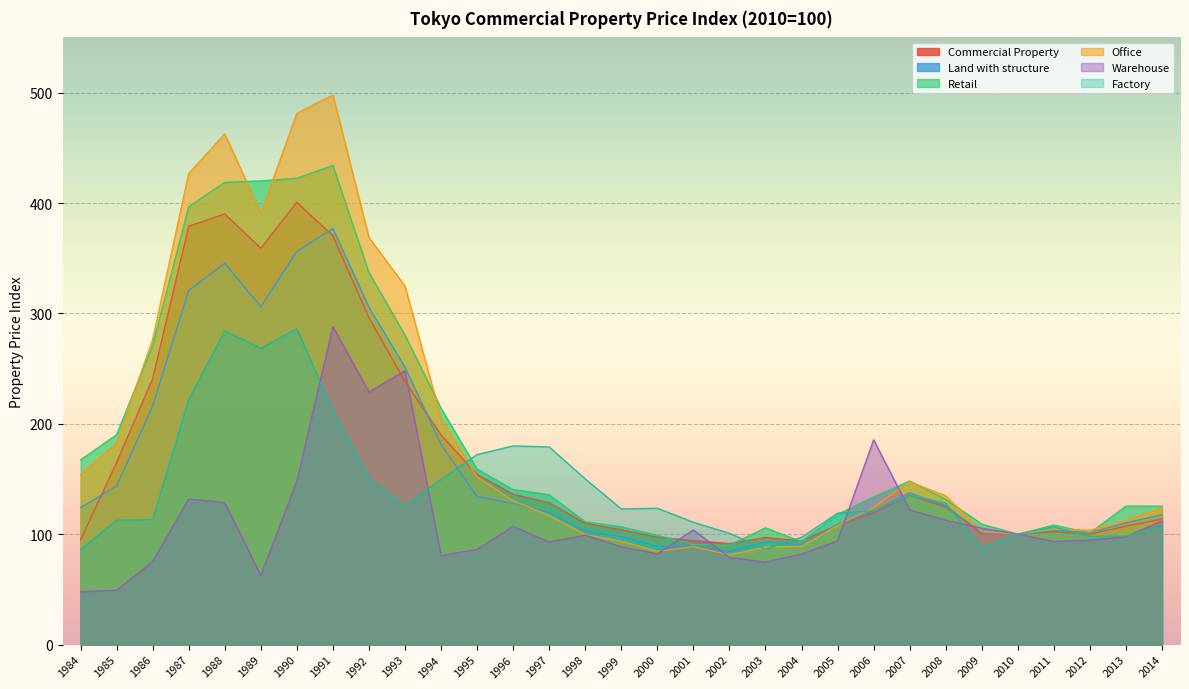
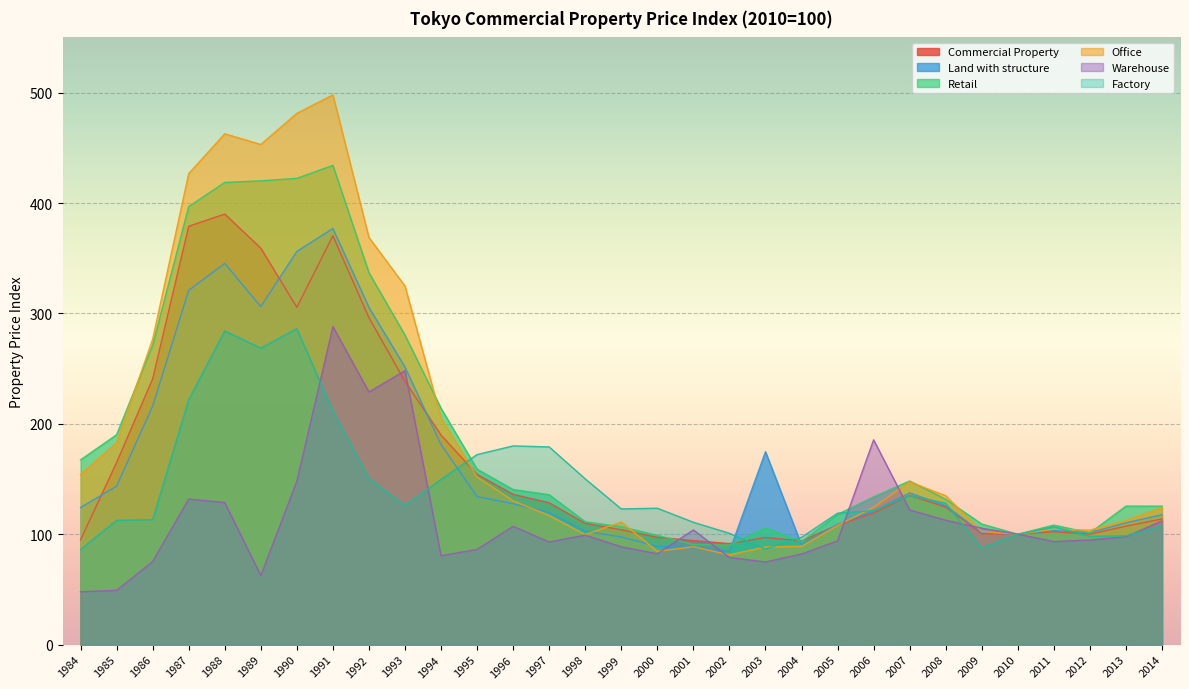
  {
    "Commercial Property": {
      "1984": 95,
      "1985": 165,
      "1986": 241,
      "1987": 379,
      "1988": 390,
      "1989": 359,
-     "1990": 401,
+     "1990": 306,
      "1991": 370,
      "1992": 296,
      "1993": 238,
      "1994": 190,
      "1995": 154,
      "1996": 136,
      "1997": 128,
      "1999": 104,
      "2001": 94,
      "2003": 97,
      "2013": 107
    },
    "Land with structure": {
      "1984": 124,
      "1985": 143,
      "1986": 216,
      "1987": 321,
      "1988": 345,
      "1989": 306,
      "1990": 356,
      "1991": 377,
      "1992": 305,
      "1993": 251,
      "1994": 181,
      "1995": 134,
      "1996": 128,
      "1997": 120,
      "1998": 103,
      "1999": 98,
      "2000": 89,
      "2002": 84,
-     "2003": 93,
+     "2003": 175,
      "2014": 118
    },
    "Office": {
      "1984": 154,
      "1985": 183,
      "1986": 277,
      "1987": 427,
      "1988": 463,
-     "1989": 391,
+     "1989": 453,
      "1990": 481,
      "1991": 498,
      "1992": 369,
      "1993": 325,
      "1994": 205,
      "1995": 152,
      "1996": 130,
      "1997": 117,
-     "1999": 94,
+     "1999": 111,
      "2006": 124,
      "2008": 135
    },
    "Warehouse": {
      "1984": 48,
      "1985": 49,
      "1986": 75,
      "1987": 132,
      "1988": 129,
      "1989": 63,
      "1990": 148,
      "1991": 288,
      "1992": 229,
      "1993": 248,
      "1994": 81,
      "1995": 86,
      "1996": 107,
      "1997": 93,
      "1999": 89,
      "2001": 104,
      "2003": 75,
      "2004": 82,
      "2005": 94,
      "2006": 186,
      "2007": 122,
      "2008": 113,
      "2009": 105,
      "2011": 93,
      "2012": 95
    }
  }
